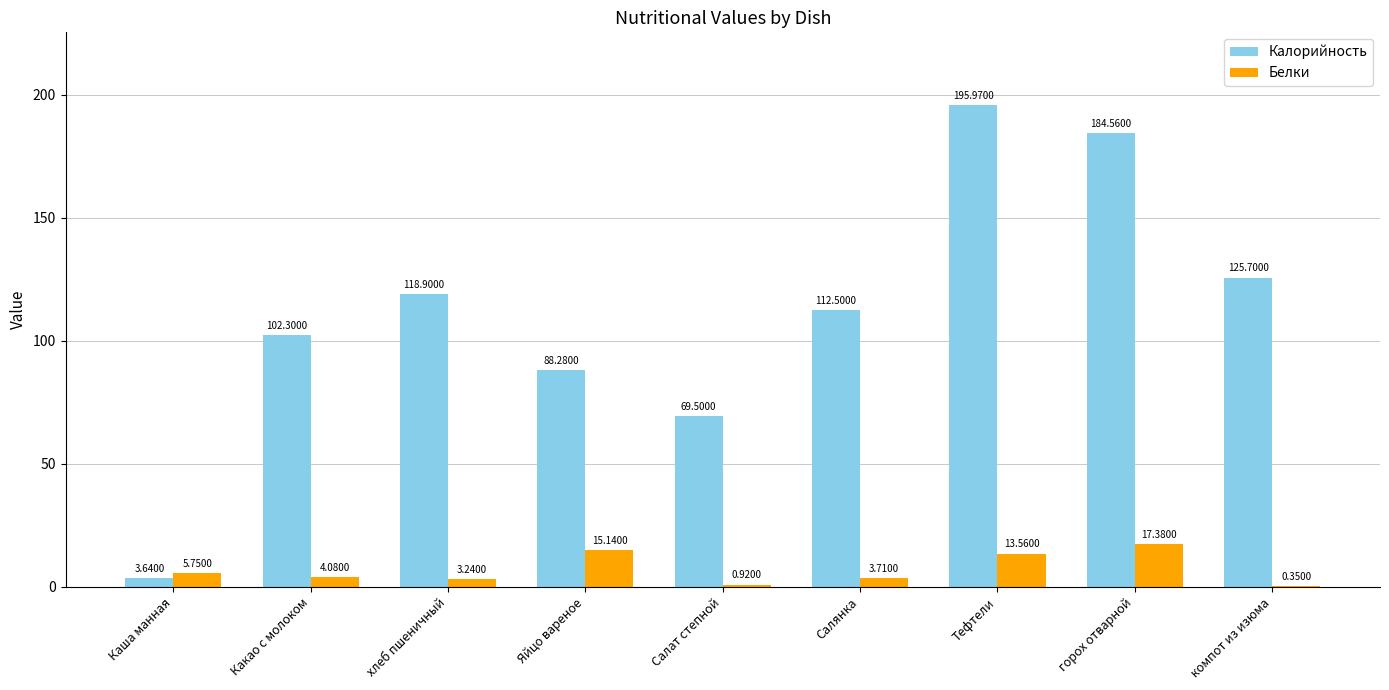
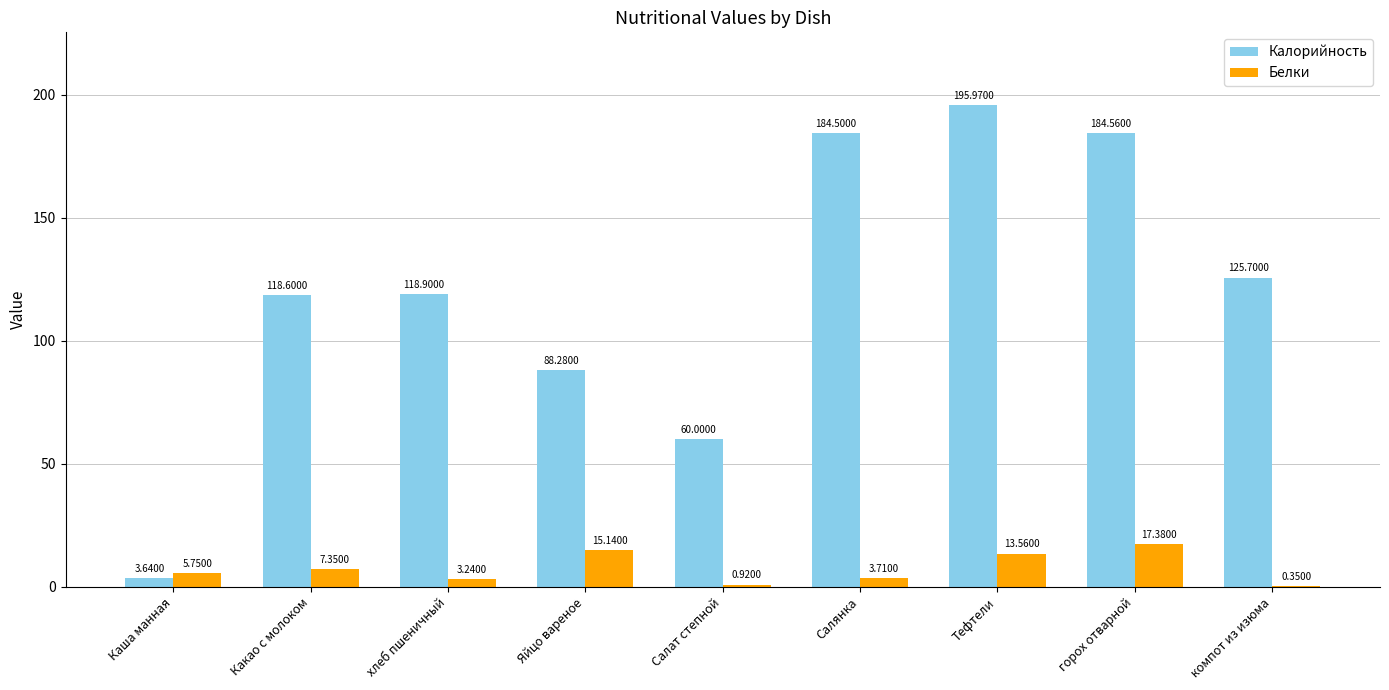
  {
    "Калорийность": {
      "Каша манная": 3.6400,
-     "Какао с молоком": 102.3000,
+     "Какао с молоком": 118.6000,
      "хлеб пшеничный": 118.9000,
      "Яйцо вареное": 88.2800,
-     "Салат степной": 69.5000,
-     "Салянка": 112.5000,
+     "Салат степной": 60.0000,
+     "Салянка": 184.5000,
      "Тефтели": 195.9700,
      "горох отварной": 184.5600,
      "компот из изюма": 125.7000
    },
    "Белки": {
      "Каша манная": 5.7500,
-     "Какао с молоком": 4.0800,
+     "Какао с молоком": 7.3500,
      "хлеб пшеничный": 3.2400,
      "Яйцо вареное": 15.1400,
      "Салат степной": 0.9200,
      "Салянка": 3.7100,
      "Тефтели": 13.5600,
      "горох отварной": 17.3800,
      "компот из изюма": 0.3500
    }
  }
